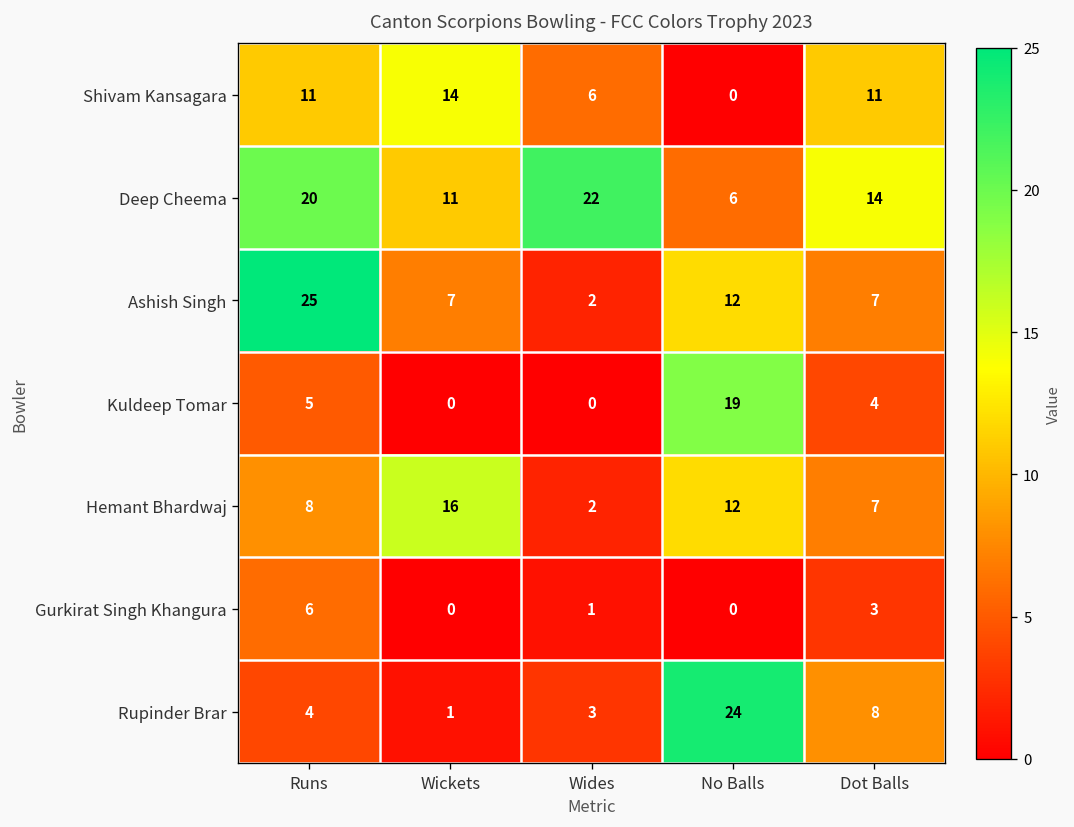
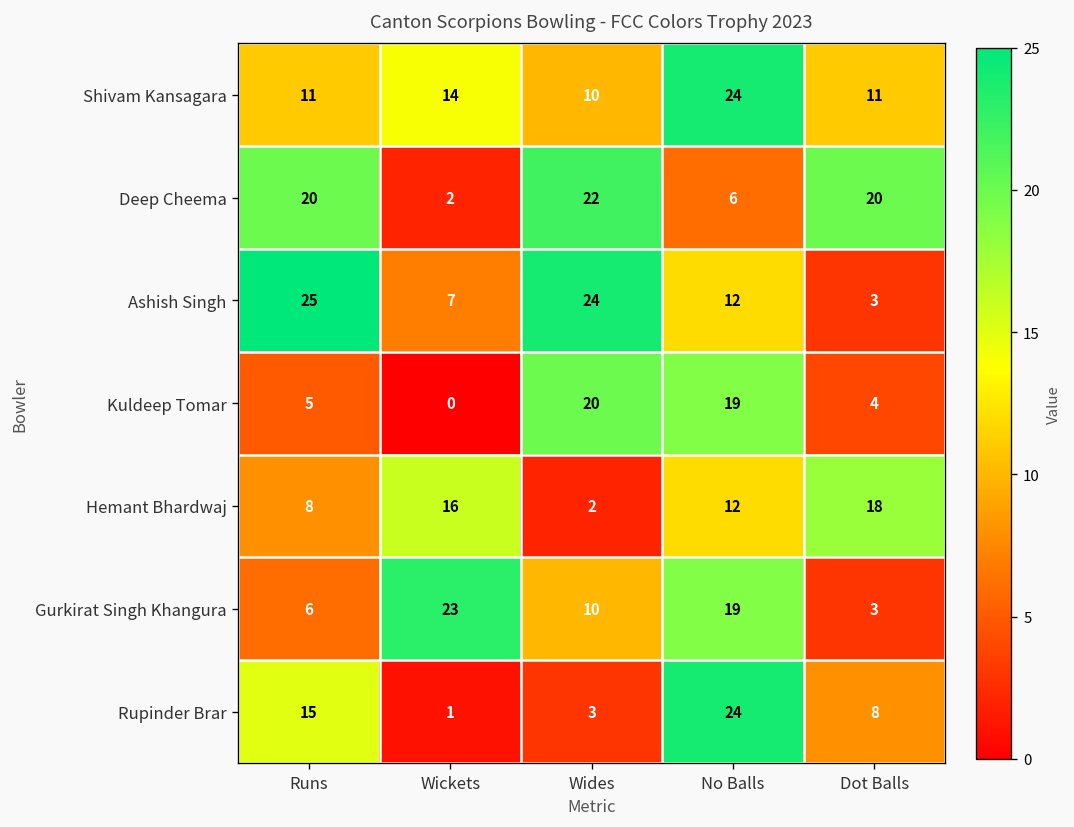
  {
    "Shivam Kansagara": {
      "Runs": 11,
      "Wickets": 14,
-     "Wides": 6,
-     "No Balls": 0,
+     "Wides": 10,
+     "No Balls": 24,
      "Dot Balls": 11
    },
    "Deep Cheema": {
      "Runs": 20,
-     "Wickets": 11,
+     "Wickets": 2,
      "Wides": 22,
      "No Balls": 6,
-     "Dot Balls": 14
+     "Dot Balls": 20
    },
    "Ashish Singh": {
      "Runs": 25,
      "Wickets": 7,
-     "Wides": 2,
+     "Wides": 24,
      "No Balls": 12,
-     "Dot Balls": 7
+     "Dot Balls": 3
    },
    "Kuldeep Tomar": {
      "Runs": 5,
      "Wickets": 0,
-     "Wides": 0,
+     "Wides": 20,
      "No Balls": 19,
      "Dot Balls": 4
    },
    "Hemant Bhardwaj": {
      "Runs": 8,
      "Wickets": 16,
      "Wides": 2,
      "No Balls": 12,
-     "Dot Balls": 7
+     "Dot Balls": 18
    },
    "Gurkirat Singh Khangura": {
      "Runs": 6,
-     "Wickets": 0,
-     "Wides": 1,
-     "No Balls": 0,
+     "Wickets": 23,
+     "Wides": 10,
+     "No Balls": 19,
      "Dot Balls": 3
    },
    "Rupinder Brar": {
-     "Runs": 4,
+     "Runs": 15,
      "Wickets": 1,
      "Wides": 3,
      "No Balls": 24,
      "Dot Balls": 8
    }
  }
